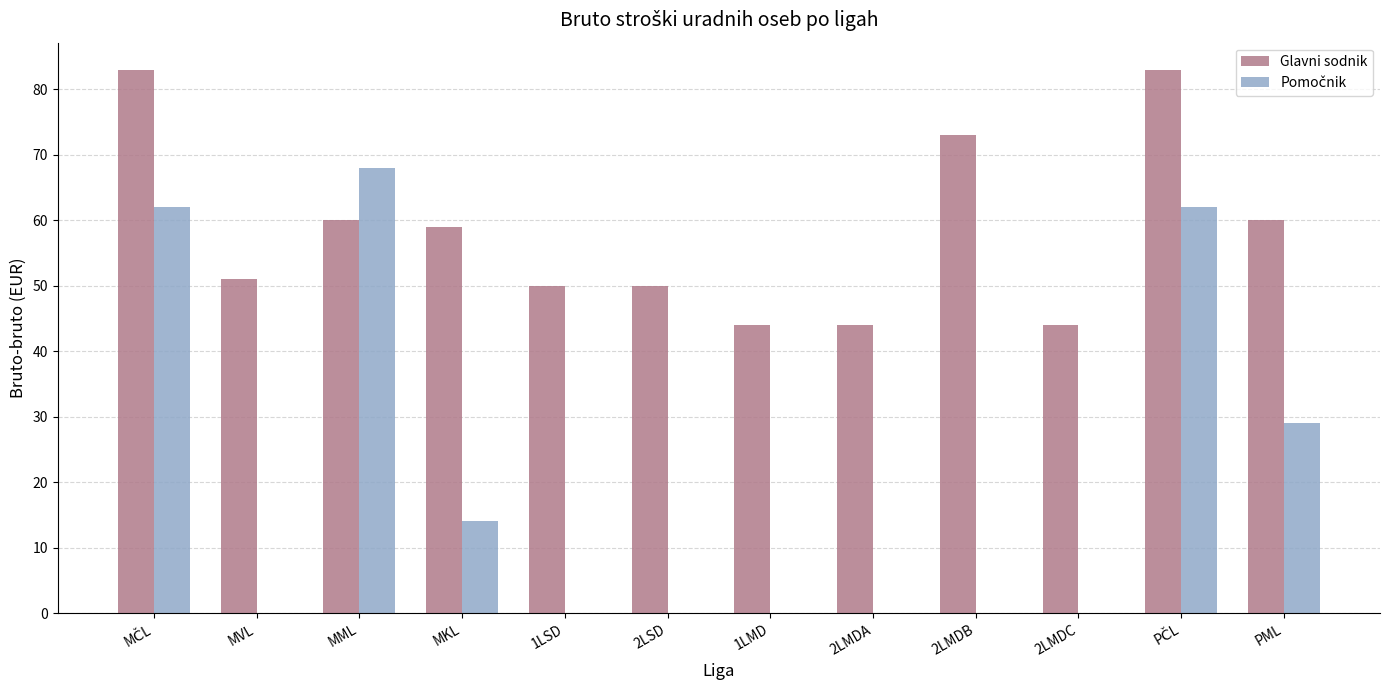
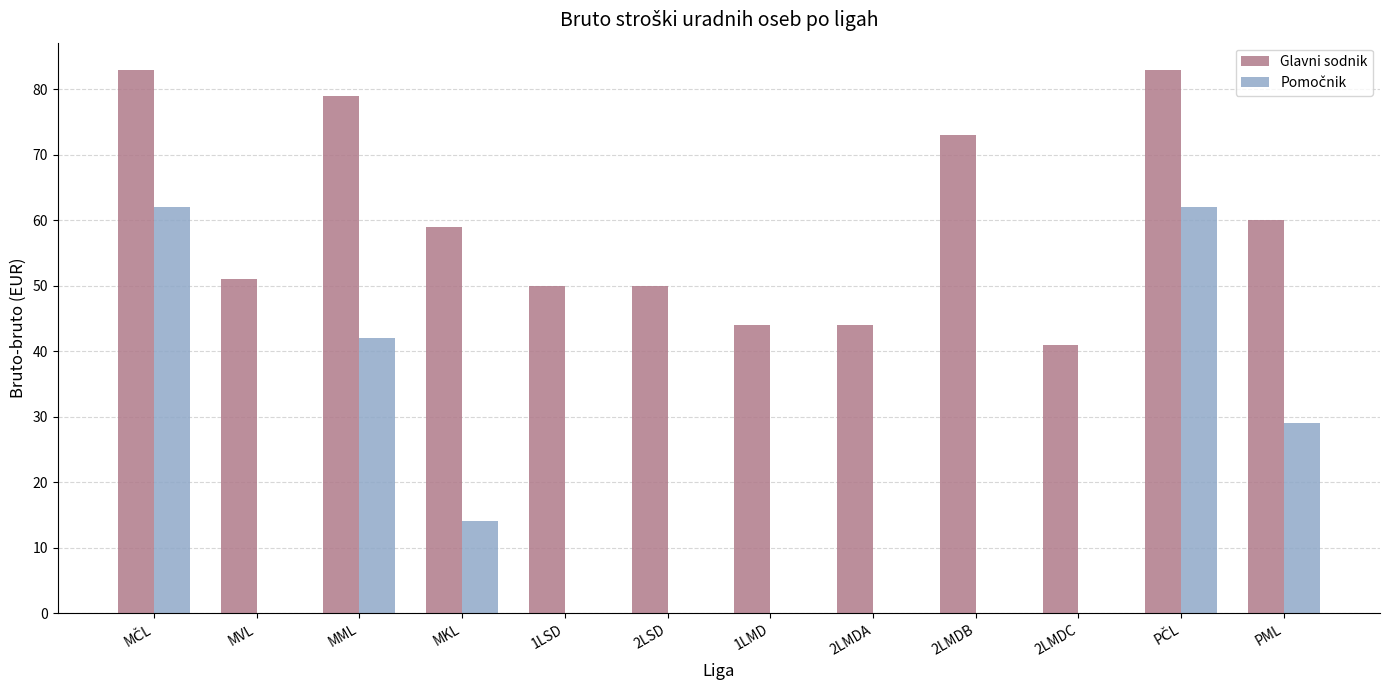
  {
    "Glavni sodnik": {
      "MČL": 83,
      "MVL": 51,
-     "MML": 60,
+     "MML": 79,
      "MKL": 59,
      "1LSD": 50,
      "2LSD": 50,
      "1LMD": 44,
      "2LMDA": 44,
      "2LMDB": 73,
-     "2LMDC": 44,
+     "2LMDC": 41,
      "PČL": 83,
      "PML": 60
    },
    "Pomočnik": {
      "MČL": 62,
      "MVL": 0,
-     "MML": 68,
+     "MML": 42,
      "MKL": 14,
      "1LSD": 0,
      "2LSD": 0,
      "1LMD": 0,
      "2LMDA": 0,
      "2LMDB": 0,
      "2LMDC": 0,
      "PČL": 62,
      "PML": 29
    }
  }
